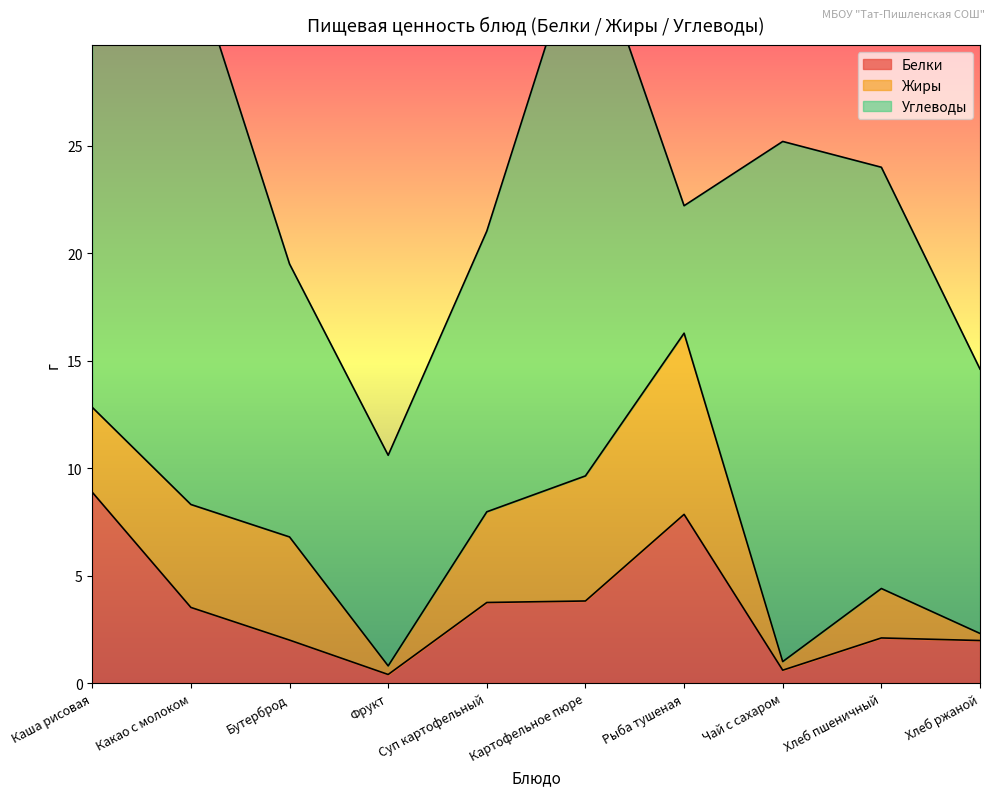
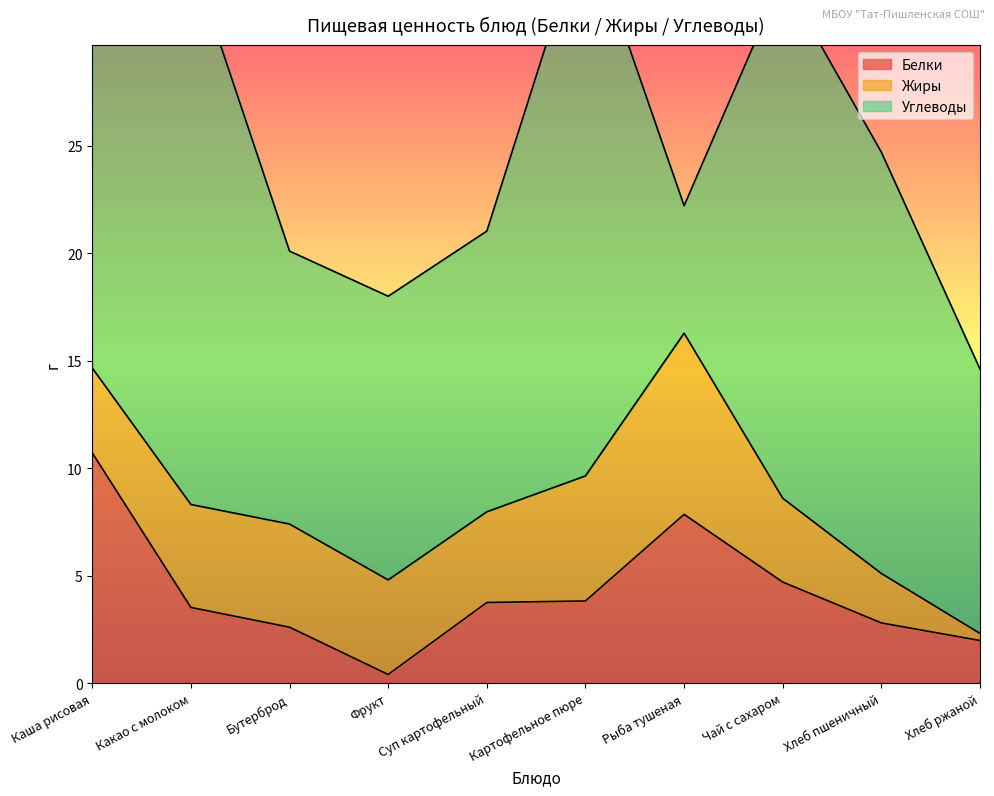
  {
    "Белки": {
-     "Каша рисовая": 8.9,
+     "Каша рисовая": 10.7,
      "Какао с молоком": 3.5,
-     "Бутерброд": 2.0,
+     "Бутерброд": 2.6,
      "Фрукт": 0.4,
      "Суп картофельный": 3.8,
      "Картофельное пюре": 3.8,
      "Рыба тушеная": 7.9,
-     "Чай с сахаром": 0.6,
-     "Хлеб пшеничный": 2.1,
+     "Чай с сахаром": 4.7,
+     "Хлеб пшеничный": 2.8,
      "Хлеб ржаной": 2.0
    },
    "Жиры": {
      "Каша рисовая": 4.0,
      "Какао с молоком": 4.8,
      "Бутерброд": 4.8,
-     "Фрукт": 0.4,
+     "Фрукт": 4.4,
      "Суп картофельный": 4.2,
      "Картофельное пюре": 5.8,
      "Рыба тушеная": 8.4,
-     "Чай с сахаром": 0.4,
+     "Чай с сахаром": 3.9,
      "Хлеб пшеничный": 2.3,
      "Хлеб ржаной": 0.3
    },
    "Углеводы": {
      "Бутерброд": 12.7,
-     "Фрукт": 9.8,
+     "Фрукт": 13.2,
      "Суп картофельный": 13.1,
      "Рыба тушеная": 5.9,
      "Хлеб пшеничный": 19.6,
      "Хлеб ржаной": 12.3
    }
  }
